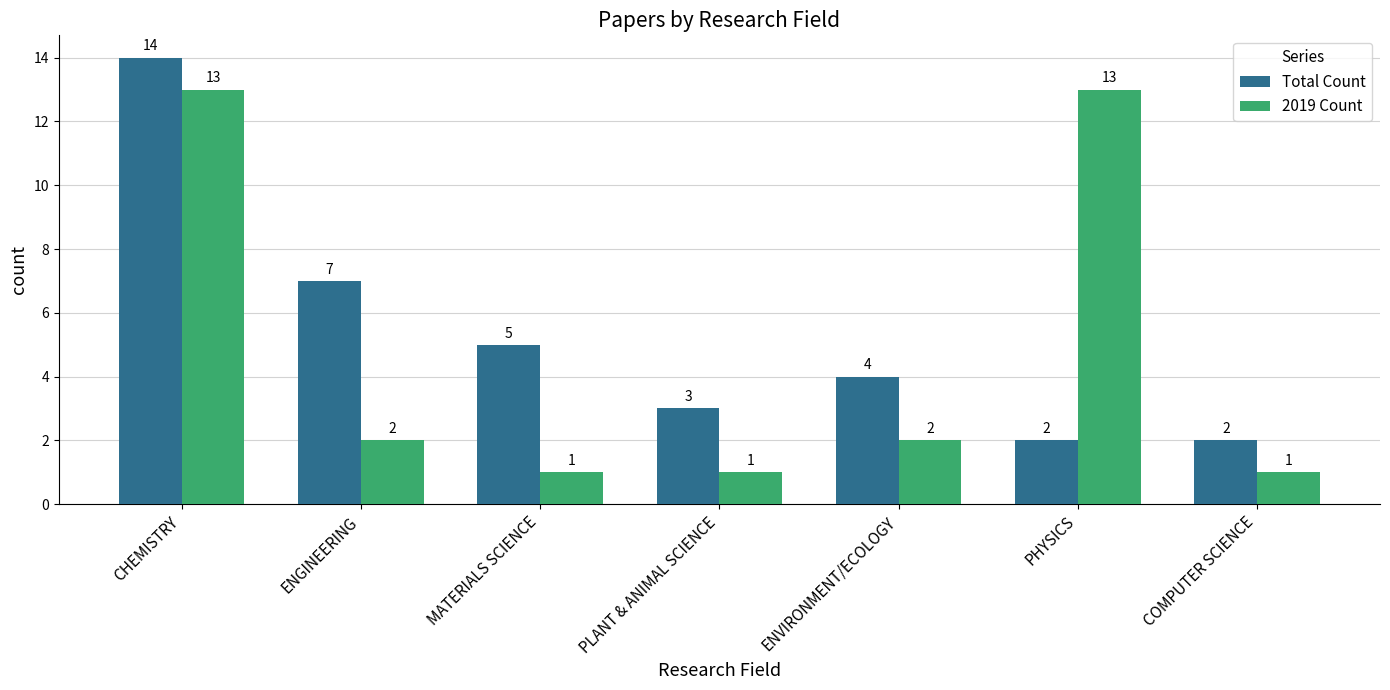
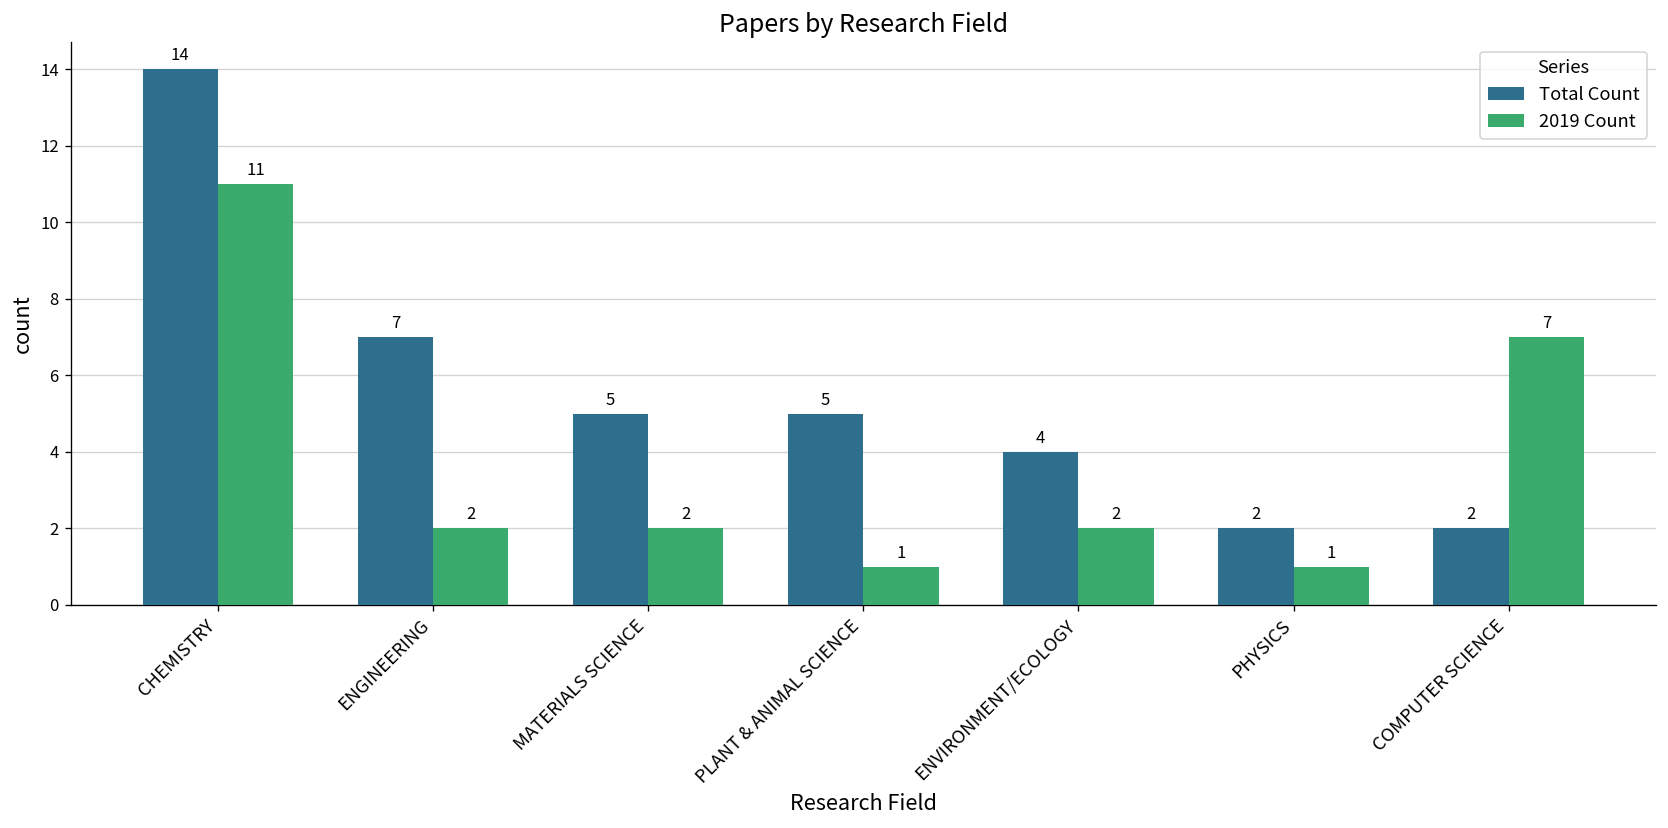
  {
    "Total Count": {
      "CHEMISTRY": 14,
      "ENGINEERING": 7,
      "MATERIALS SCIENCE": 5,
-     "PLANT & ANIMAL SCIENCE": 3,
+     "PLANT & ANIMAL SCIENCE": 5,
      "ENVIRONMENT/ECOLOGY": 4,
      "PHYSICS": 2,
      "COMPUTER SCIENCE": 2
    },
    "2019 Count": {
-     "CHEMISTRY": 13,
+     "CHEMISTRY": 11,
      "ENGINEERING": 2,
-     "MATERIALS SCIENCE": 1,
+     "MATERIALS SCIENCE": 2,
      "PLANT & ANIMAL SCIENCE": 1,
      "ENVIRONMENT/ECOLOGY": 2,
-     "PHYSICS": 13,
-     "COMPUTER SCIENCE": 1
+     "PHYSICS": 1,
+     "COMPUTER SCIENCE": 7
    }
  }
